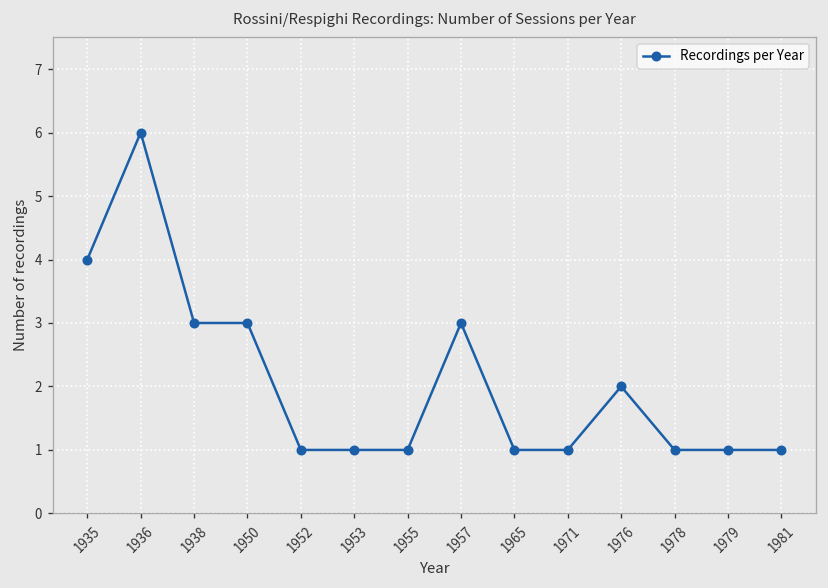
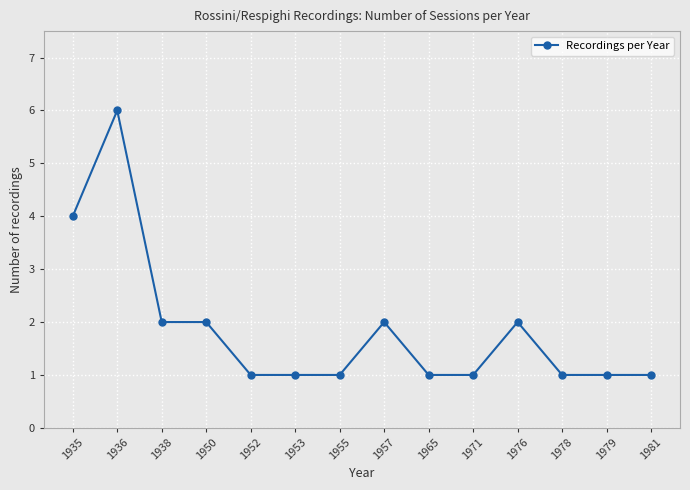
  {
    "1935": 4,
    "1936": 6,
-   "1938": 3,
-   "1950": 3,
+   "1938": 2,
+   "1950": 2,
    "1952": 1,
    "1953": 1,
    "1955": 1,
-   "1957": 3,
+   "1957": 2,
    "1965": 1,
    "1971": 1,
    "1976": 2,
    "1978": 1,
    "1979": 1,
    "1981": 1
  }
